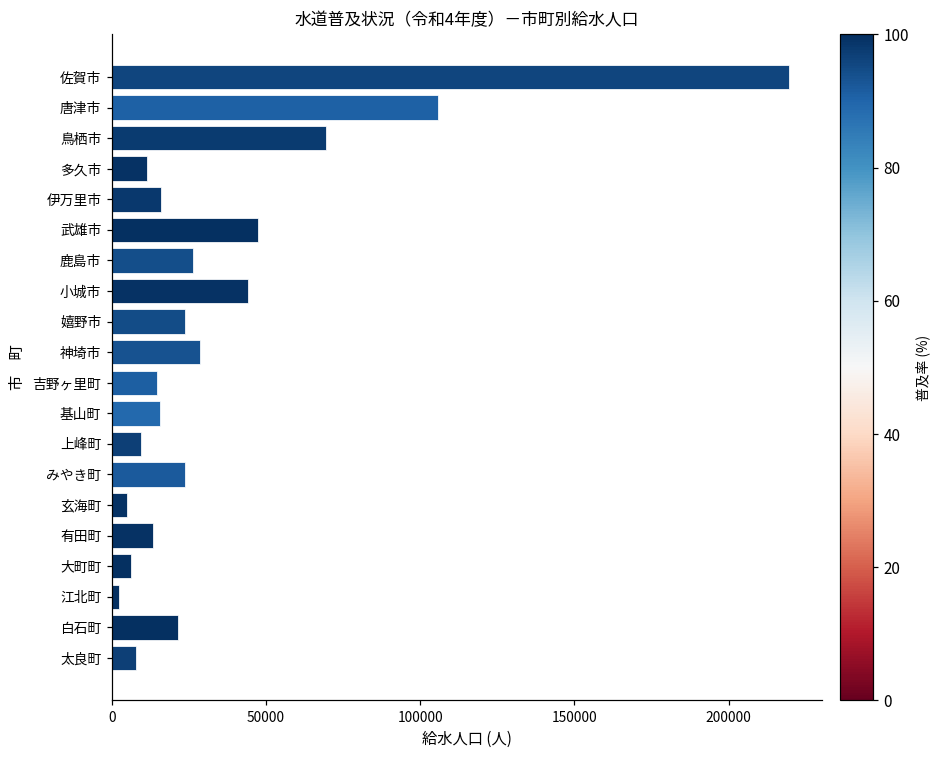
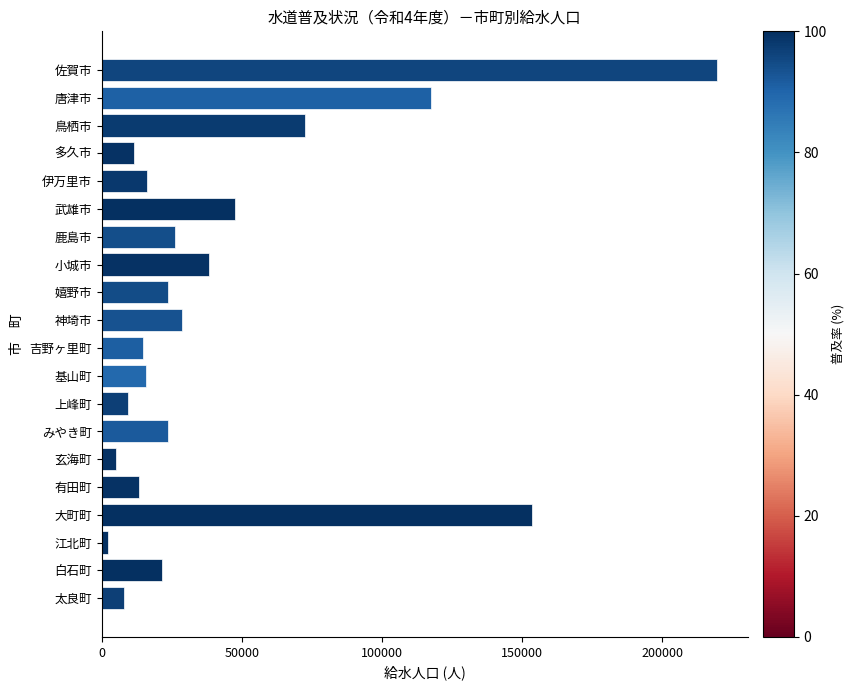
  {
    "佐賀市": 219000,
-   "唐津市": 106000,
-   "鳥栖市": 70000,
+   "唐津市": 117000,
+   "鳥栖市": 72000,
    "多久市": 11000,
    "伊万里市": 16000,
    "武雄市": 47000,
    "鹿島市": 26000,
-   "小城市": 44000,
+   "小城市": 38000,
    "嬉野市": 24000,
    "神埼市": 29000,
    "吉野ヶ里町": 15000,
    "基山町": 16000,
    "上峰町": 9000,
    "みやき町": 24000,
    "玄海町": 5000,
    "有田町": 13000,
-   "大町町": 6000,
+   "大町町": 154000,
    "江北町": 2000,
    "白石町": 22000,
    "太良町": 8000
  }
